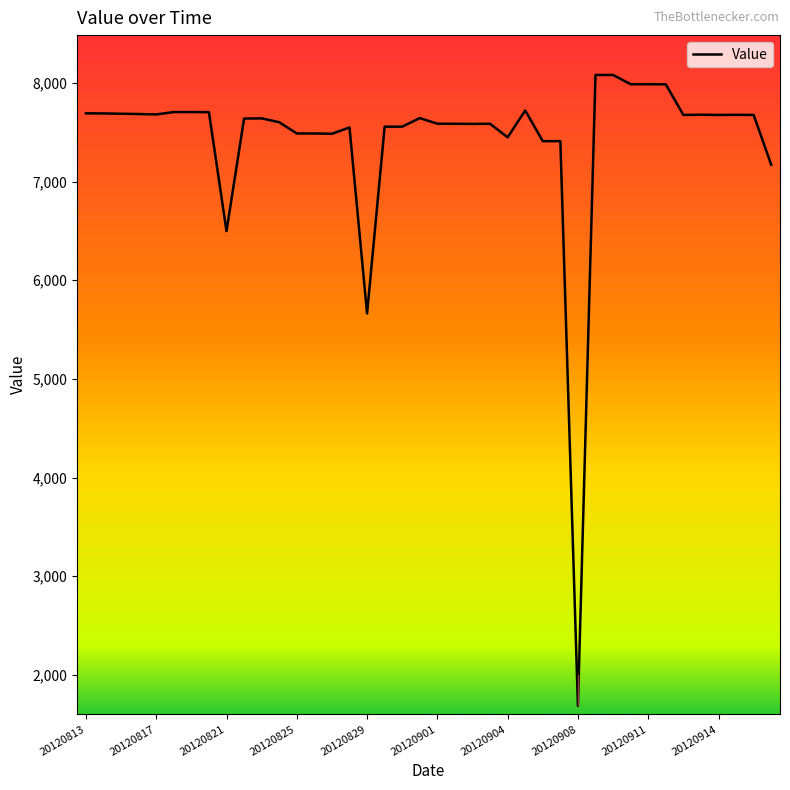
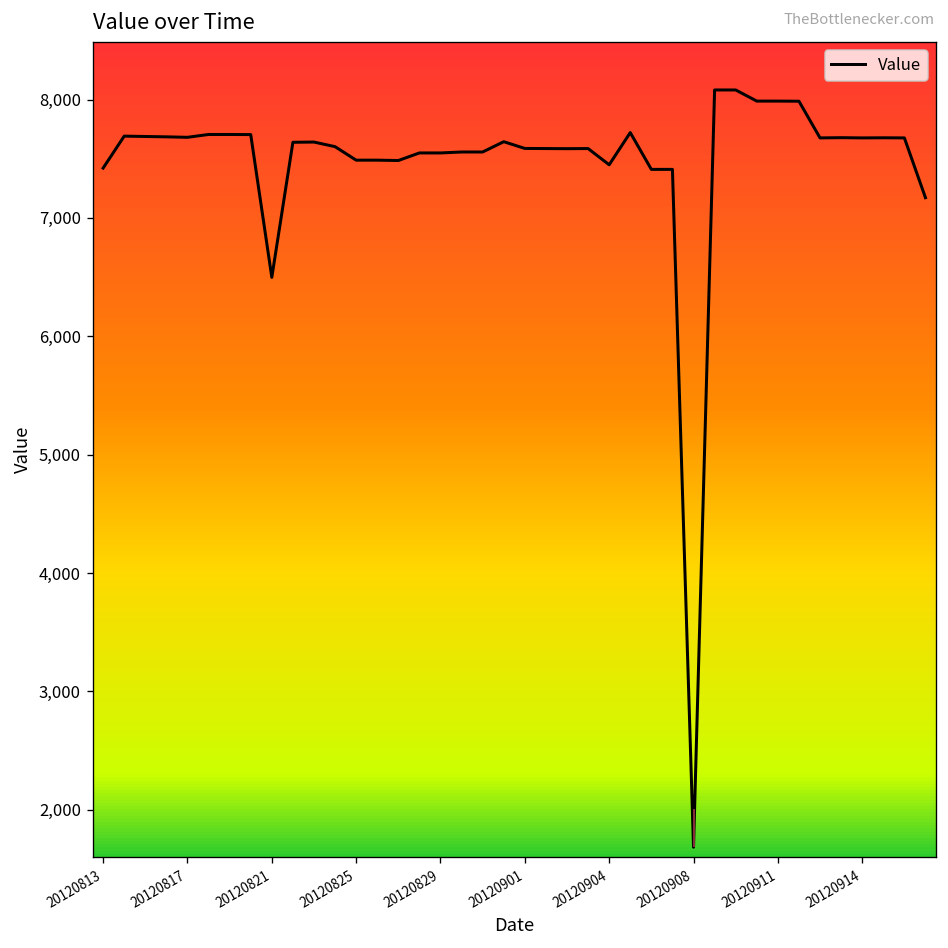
  {
-   "20120813": "7,700",
+   "20120813": "7,400",
    "20120817": "7,700",
    "20120821": "6,500",
    "20120825": "7,500",
-   "20120829": "5,700",
+   "20120829": "7,500",
    "20120904": "7,400"
  }
